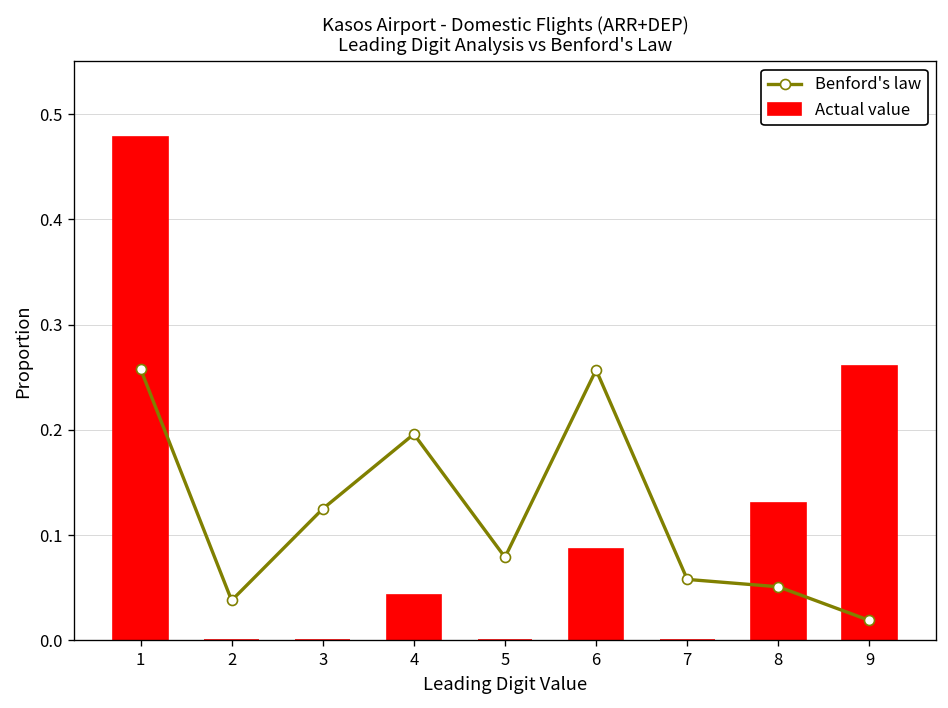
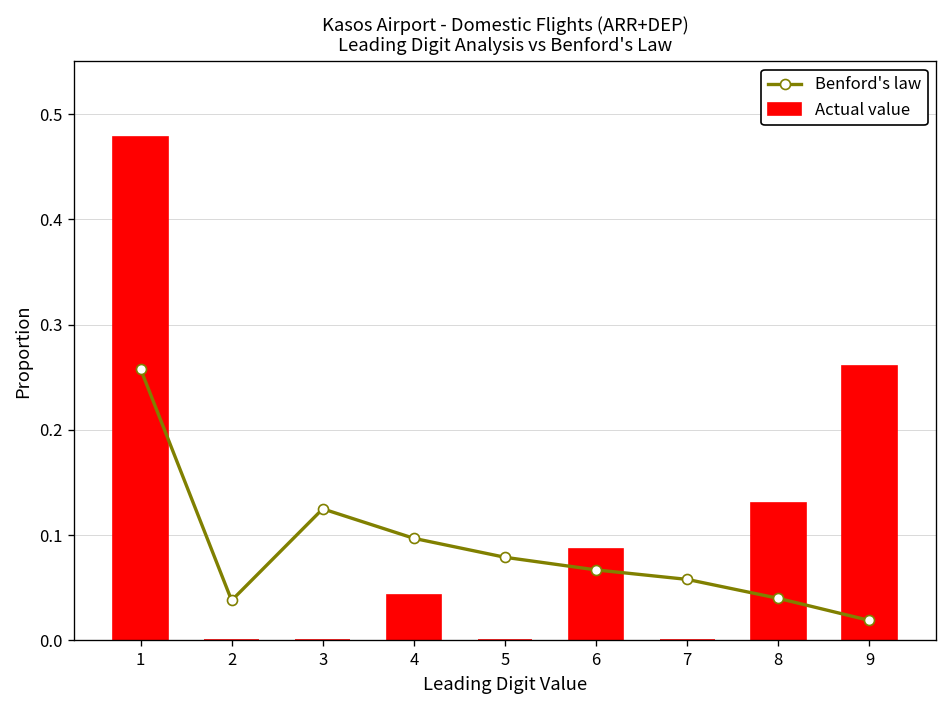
  {
    "Benford's law": {
      "1": 0.26,
      "2": 0.04,
      "3": 0.13,
-     "4": 0.20,
+     "4": 0.10,
      "5": 0.08,
-     "6": 0.26,
+     "6": 0.07,
      "7": 0.06,
-     "8": 0.05,
+     "8": 0.04,
      "9": 0.02
    },
    "Actual value": {
      "1": 0.48,
      "2": 0.00,
      "3": 0.00,
      "4": 0.04,
      "5": 0.00,
      "6": 0.09,
      "7": 0.00,
      "8": 0.13,
      "9": 0.26
    }
  }
